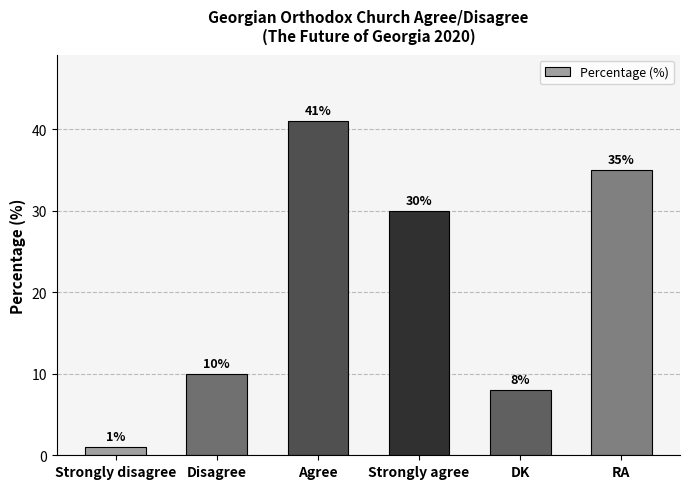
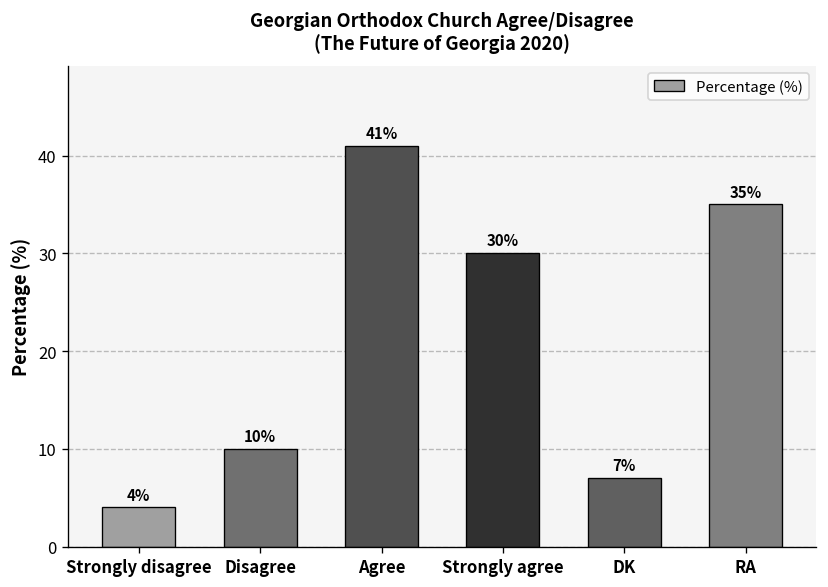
  {
-   "Strongly disagree": "1%",
+   "Strongly disagree": "4%",
    "Disagree": "10%",
    "Agree": "41%",
    "Strongly agree": "30%",
-   "DK": "8%",
+   "DK": "7%",
    "RA": "35%"
  }
